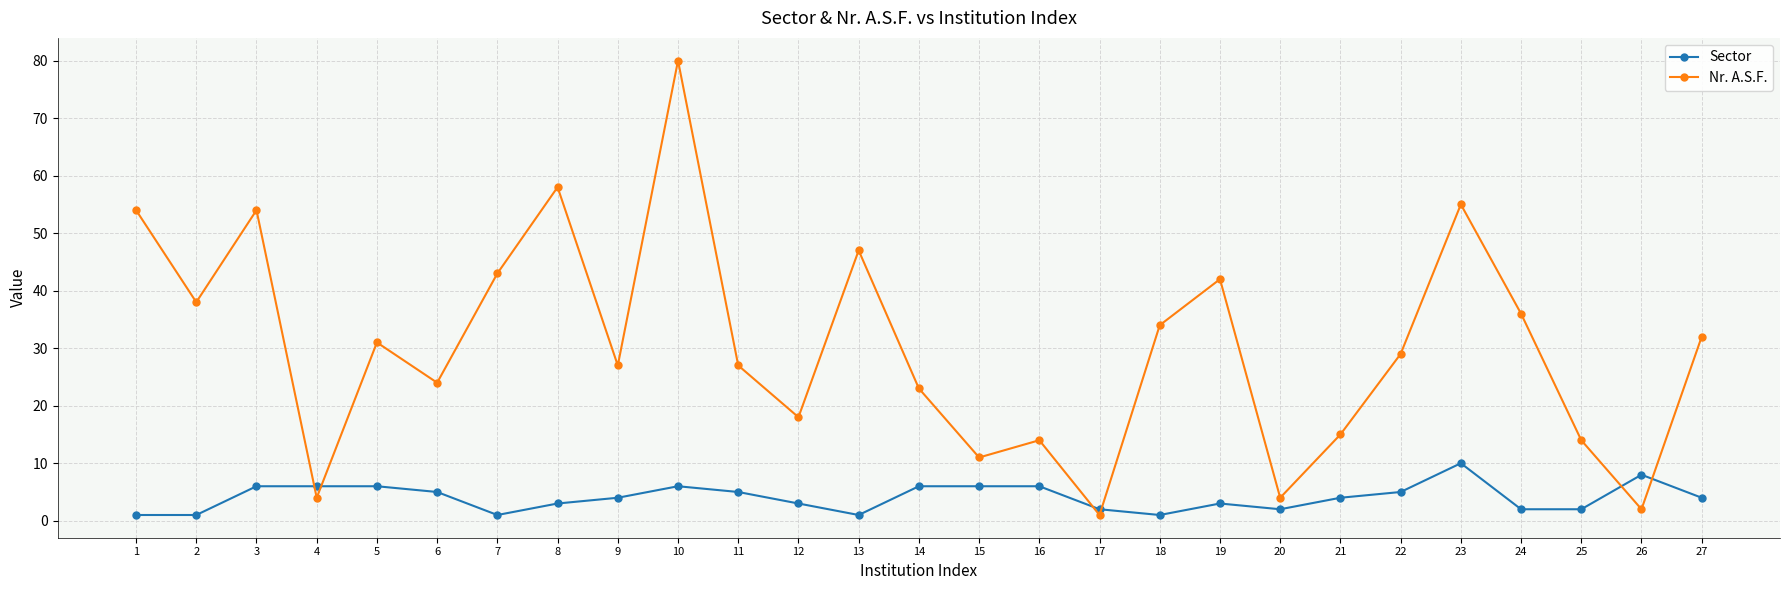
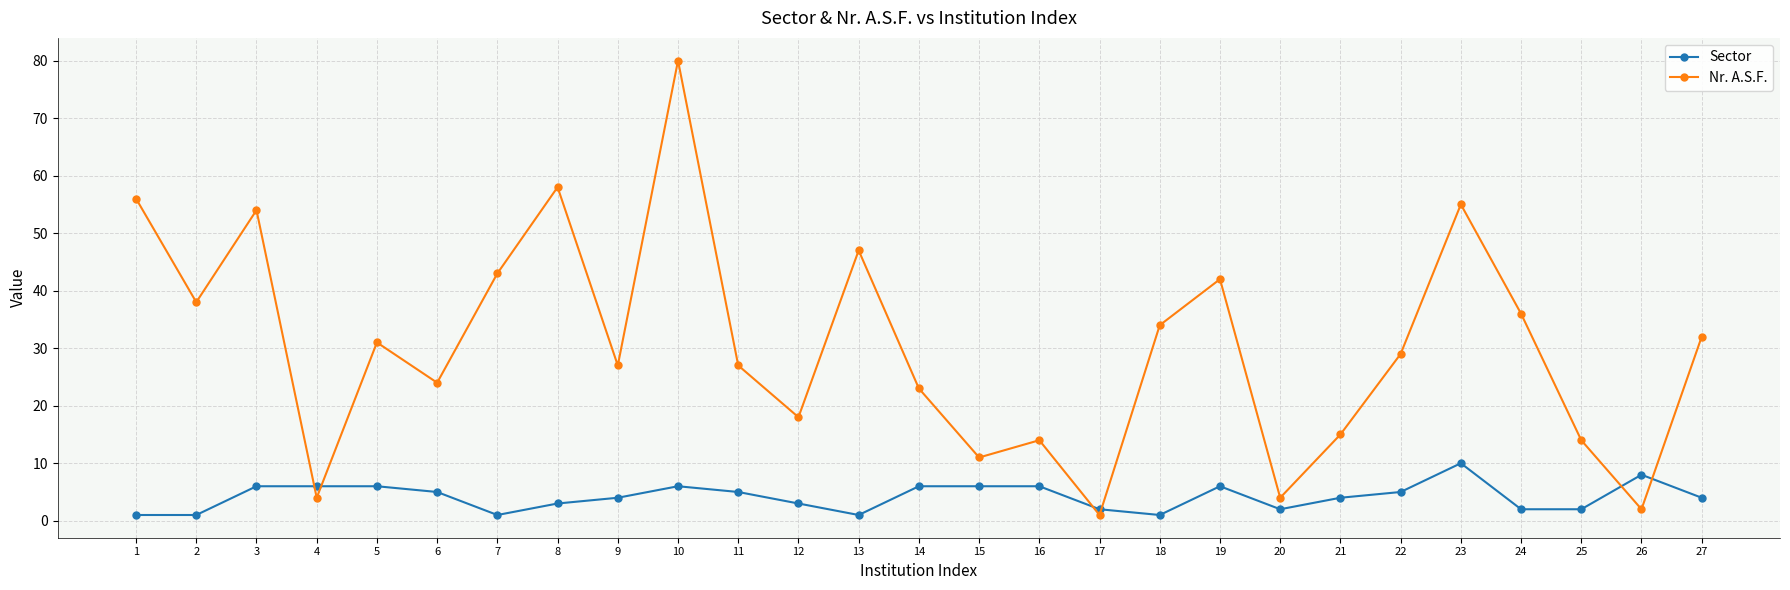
  {
    "Sector": {
      "1": 1,
      "2": 1,
      "3": 6,
      "4": 6,
      "5": 6,
      "6": 5,
      "7": 1,
      "8": 3,
      "9": 4,
      "10": 6,
      "11": 5,
      "12": 3,
      "13": 1,
      "14": 6,
      "15": 6,
      "16": 6,
      "17": 2,
      "18": 1,
-     "19": 3,
+     "19": 6,
      "20": 2,
      "21": 4,
      "22": 5,
      "23": 10,
      "24": 2,
      "25": 2,
      "26": 8,
      "27": 4
    },
    "Nr. A.S.F.": {
-     "1": 54,
+     "1": 56,
      "2": 38,
      "3": 54,
      "4": 4,
      "5": 31,
      "6": 24,
      "7": 43,
      "8": 58,
      "9": 27,
      "10": 80,
      "11": 27,
      "12": 18,
      "13": 47,
      "14": 23,
      "15": 11,
      "16": 14,
      "17": 1,
      "18": 34,
      "19": 42,
      "20": 4,
      "21": 15,
      "22": 29,
      "23": 55,
      "24": 36,
      "25": 14,
      "26": 2,
      "27": 32
    }
  }
